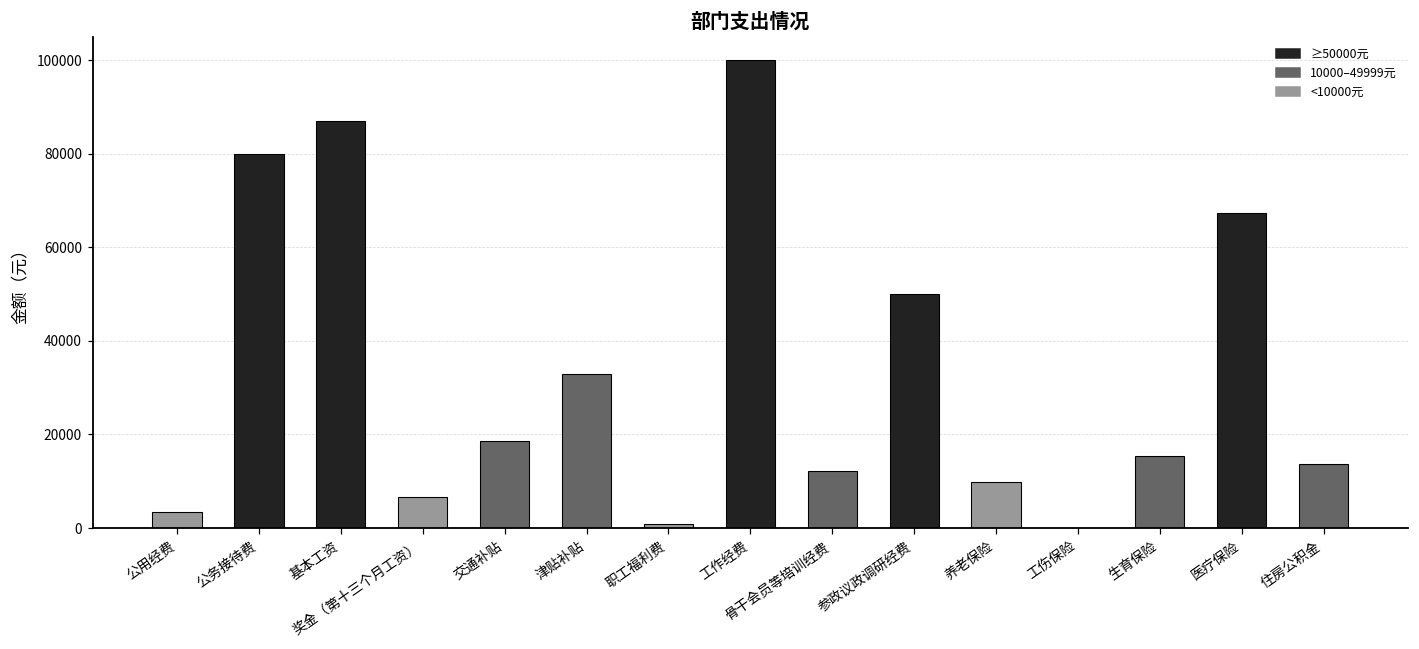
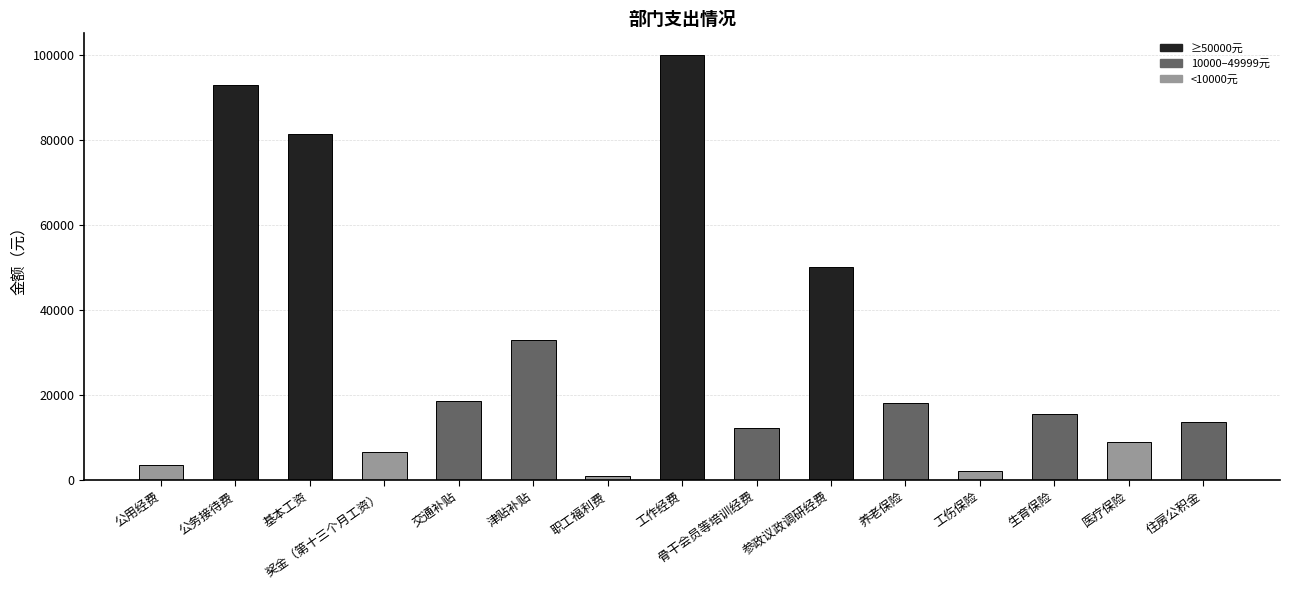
  {
    "公用经费": 3000,
-   "公务接待费": 80000,
-   "基本工资": 87000,
+   "公务接待费": 93000,
+   "基本工资": 81000,
    "奖金（第十三个月工资）": 7000,
    "交通补贴": 19000,
    "津贴补贴": 33000,
    "职工福利费": 1000,
    "工作经费": 100000,
    "骨干会员等培训经费": 12000,
    "参政议政调研经费": 50000,
-   "养老保险": 10000,
-   "工伤保险": 0,
+   "养老保险": 18000,
+   "工伤保险": 2000,
    "生育保险": 15000,
-   "医疗保险": 67000,
+   "医疗保险": 9000,
    "住房公积金": 14000
  }
